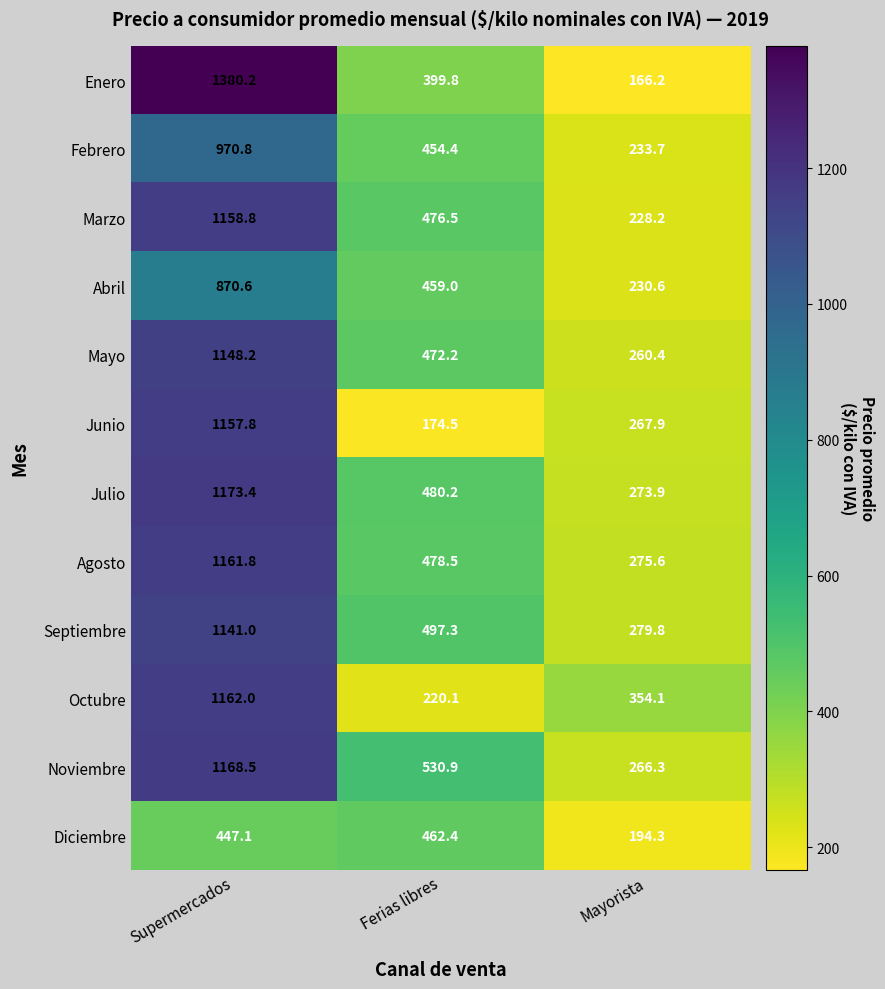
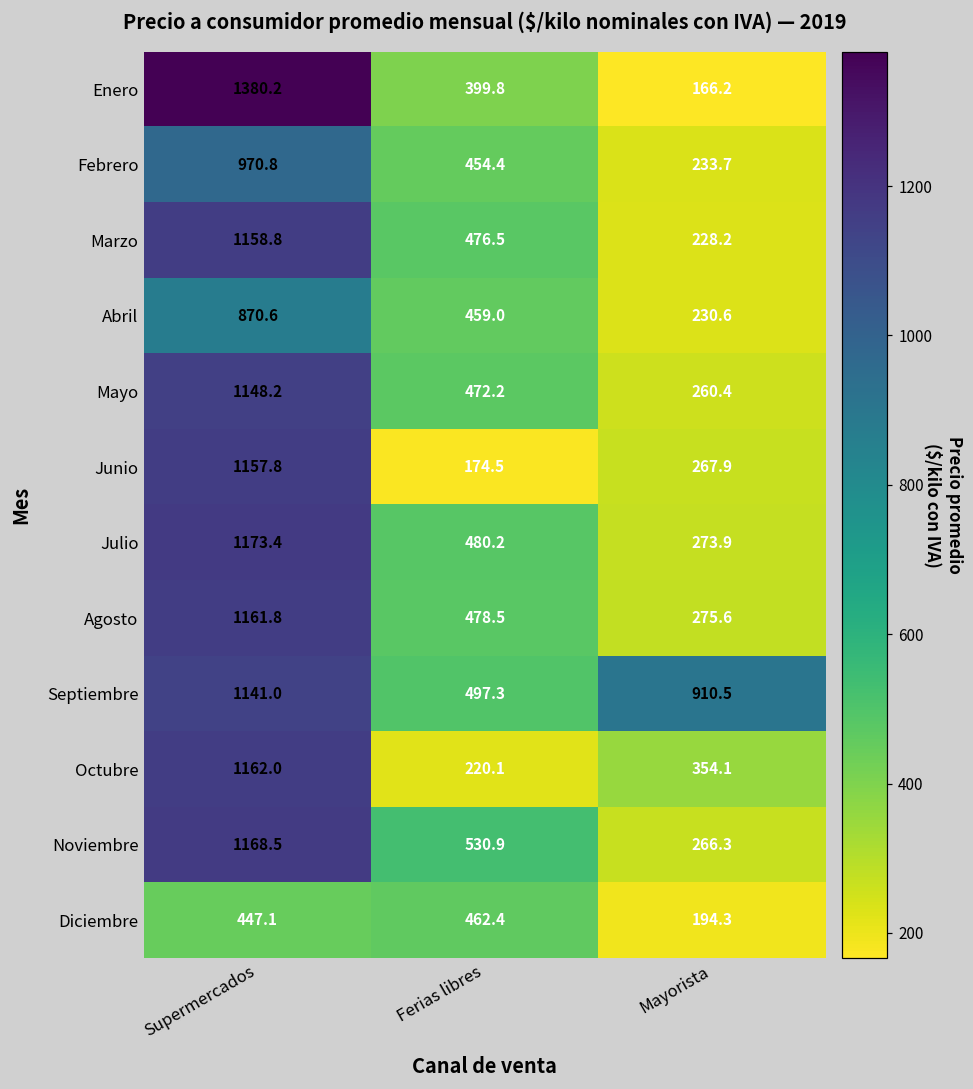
  {
    "Enero": {
      "Supermercados": 1380.2,
      "Ferias libres": 399.8,
      "Mayorista": 166.2
    },
    "Febrero": {
      "Supermercados": 970.8,
      "Ferias libres": 454.4,
      "Mayorista": 233.7
    },
    "Marzo": {
      "Supermercados": 1158.8,
      "Ferias libres": 476.5,
      "Mayorista": 228.2
    },
    "Abril": {
      "Supermercados": 870.6,
      "Ferias libres": 459.0,
      "Mayorista": 230.6
    },
    "Mayo": {
      "Supermercados": 1148.2,
      "Ferias libres": 472.2,
      "Mayorista": 260.4
    },
    "Junio": {
      "Supermercados": 1157.8,
      "Ferias libres": 174.5,
      "Mayorista": 267.9
    },
    "Julio": {
      "Supermercados": 1173.4,
      "Ferias libres": 480.2,
      "Mayorista": 273.9
    },
    "Agosto": {
      "Supermercados": 1161.8,
      "Ferias libres": 478.5,
      "Mayorista": 275.6
    },
    "Septiembre": {
      "Supermercados": 1141.0,
      "Ferias libres": 497.3,
-     "Mayorista": 279.8
+     "Mayorista": 910.5
    },
    "Octubre": {
      "Supermercados": 1162.0,
      "Ferias libres": 220.1,
      "Mayorista": 354.1
    },
    "Noviembre": {
      "Supermercados": 1168.5,
      "Ferias libres": 530.9,
      "Mayorista": 266.3
    },
    "Diciembre": {
      "Supermercados": 447.1,
      "Ferias libres": 462.4,
      "Mayorista": 194.3
    }
  }
